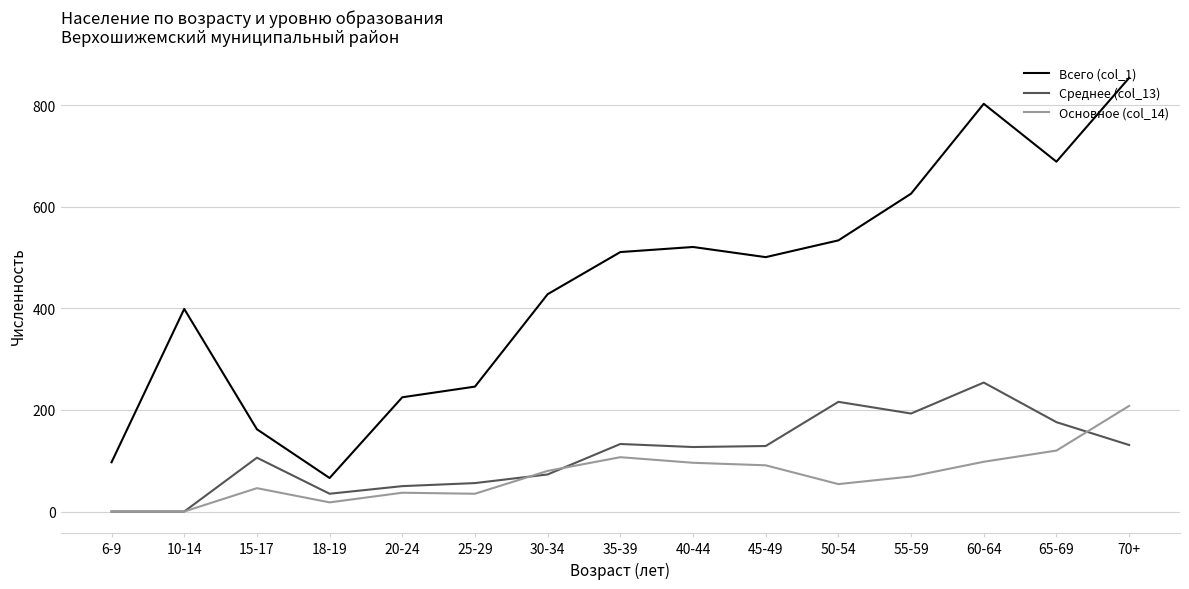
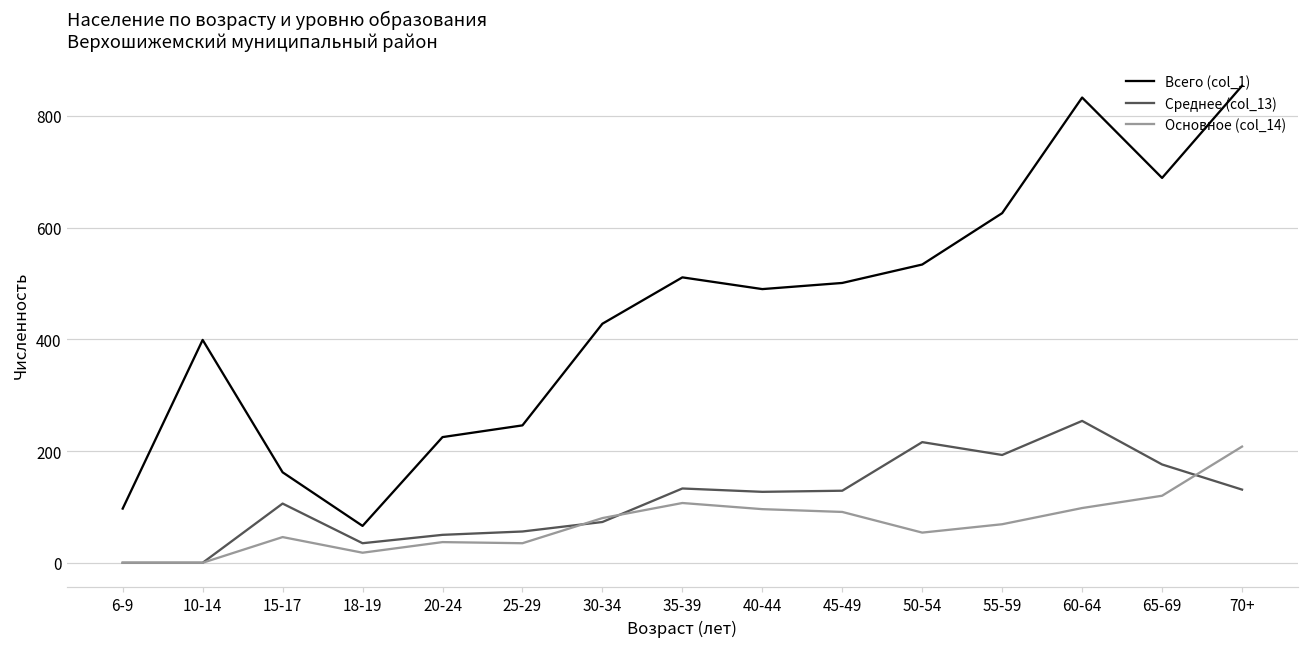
  {
    "Всего (col_1)": {
      "6-9": 100,
      "10-14": 400,
      "15-17": 160,
      "18-19": 70,
      "20-24": 230,
      "25-29": 250,
      "30-34": 430,
      "35-39": 510,
-     "40-44": 520,
+     "40-44": 490,
      "45-49": 500,
      "50-54": 530,
      "55-59": 630,
-     "60-64": 800,
+     "60-64": 830,
      "65-69": 690,
      "70+": 850
    },
    "Среднее (col_13)": {
      "15-17": 110,
      "18-19": 40,
      "20-24": 50,
      "25-29": 60,
      "30-34": 70,
      "35-39": 130,
      "40-44": 130,
      "45-49": 130,
      "50-54": 220,
      "55-59": 190,
      "60-64": 250,
      "65-69": 180,
      "70+": 130
    },
    "Основное (col_14)": {
      "15-17": 50,
      "18-19": 20,
      "20-24": 40,
      "25-29": 40,
      "30-34": 80,
      "35-39": 110,
      "40-44": 100,
      "45-49": 90,
      "50-54": 50,
      "55-59": 70,
      "60-64": 100,
      "65-69": 120,
      "70+": 210
    }
  }
